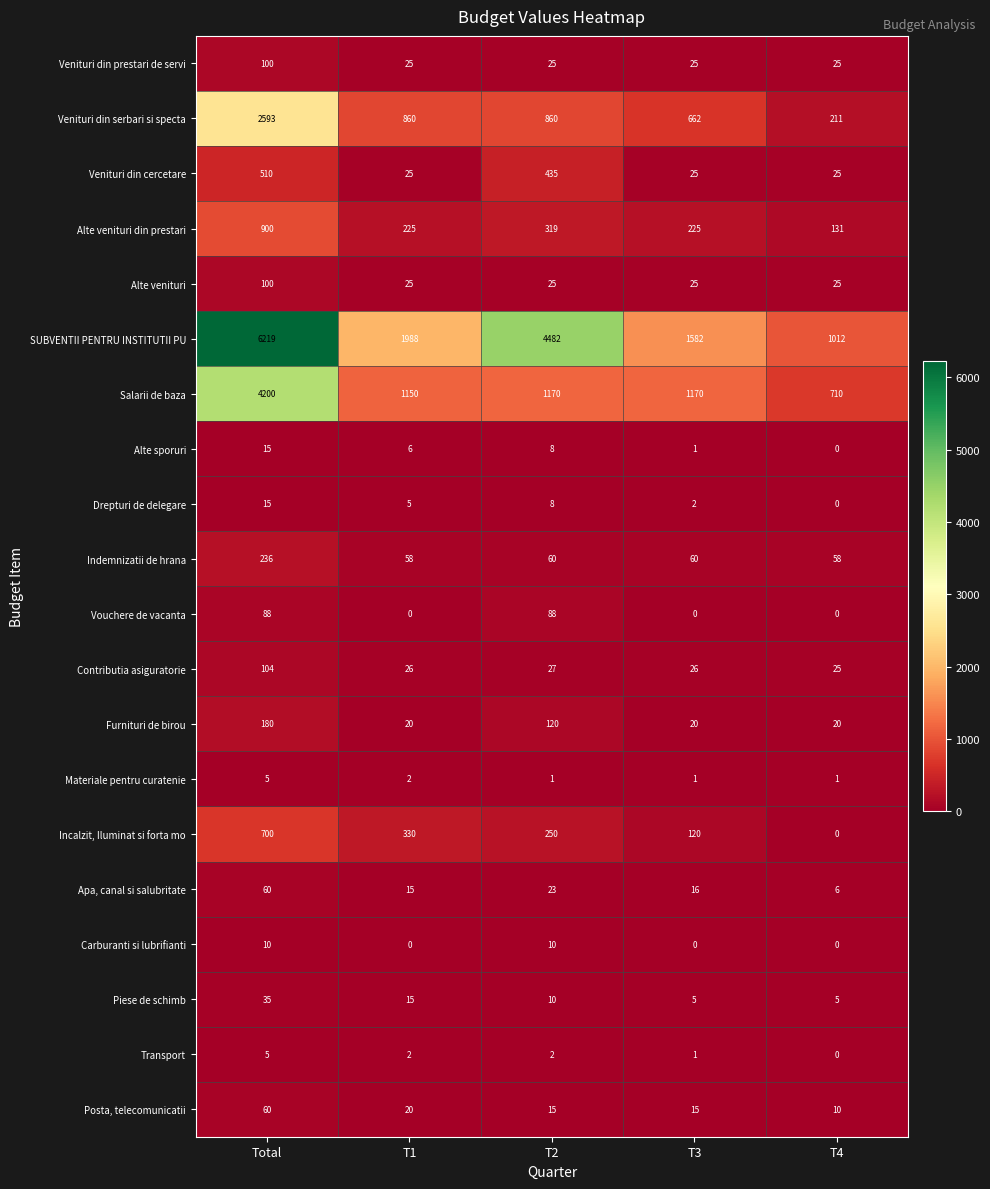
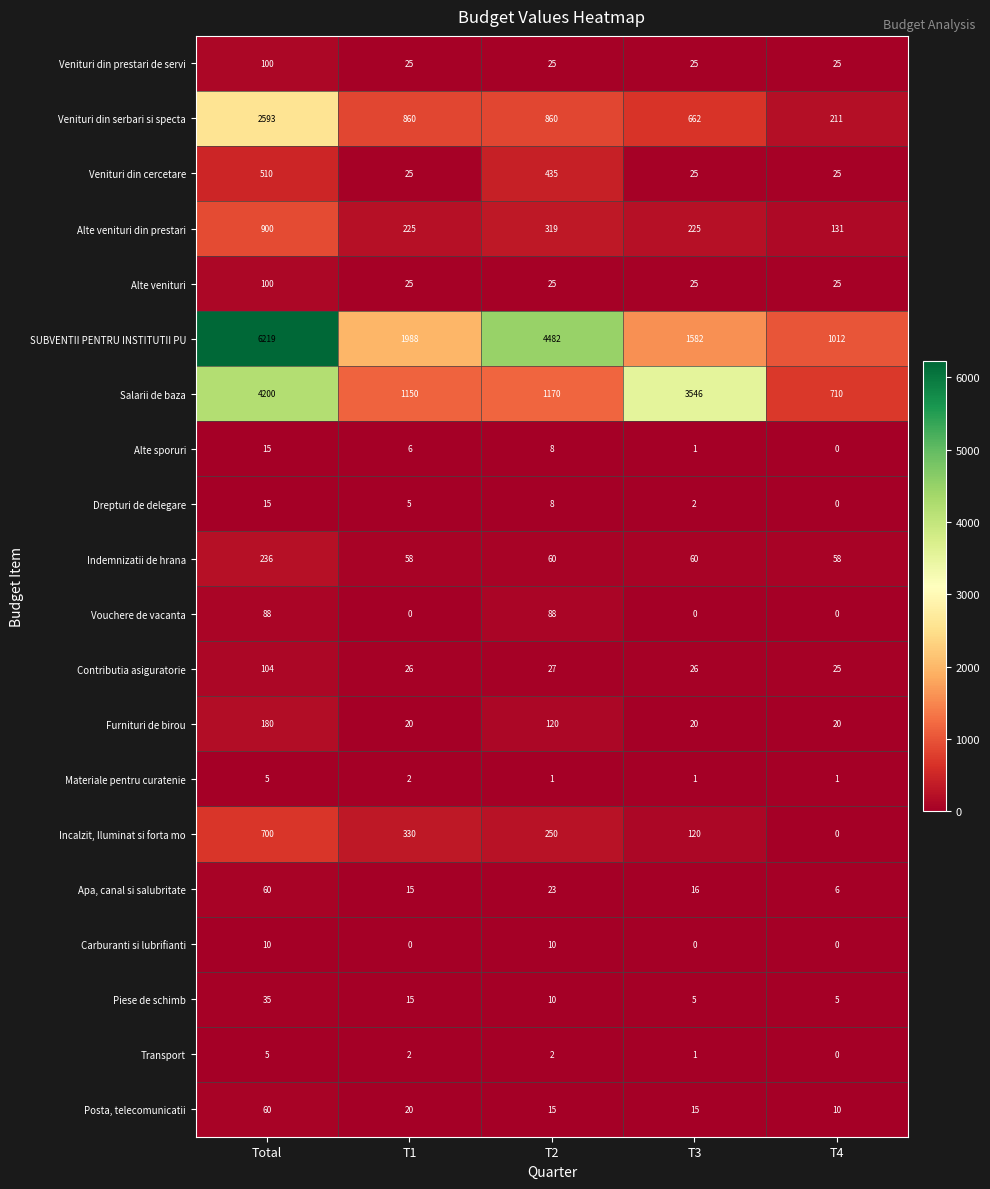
  {
    "Venituri din prestari de servi": {
      "Total": 100,
      "T1": 25,
      "T2": 25,
      "T3": 25,
      "T4": 25
    },
    "Venituri din serbari si specta": {
      "Total": 2593,
      "T1": 860,
      "T2": 860,
      "T3": 662,
      "T4": 211
    },
    "Venituri din cercetare": {
      "Total": 510,
      "T1": 25,
      "T2": 435,
      "T3": 25,
      "T4": 25
    },
    "Alte venituri din prestari": {
      "Total": 900,
      "T1": 225,
      "T2": 319,
      "T3": 225,
      "T4": 131
    },
    "Alte venituri": {
      "Total": 100,
      "T1": 25,
      "T2": 25,
      "T3": 25,
      "T4": 25
    },
    "SUBVENTII PENTRU INSTITUTII PU": {
      "Total": 6219,
      "T1": 1988,
      "T2": 4482,
      "T3": 1582,
      "T4": 1012
    },
    "Salarii de baza": {
      "Total": 4200,
      "T1": 1150,
      "T2": 1170,
-     "T3": 1170,
+     "T3": 3546,
      "T4": 710
    },
    "Alte sporuri": {
      "Total": 15,
      "T1": 6,
      "T2": 8,
      "T3": 1,
      "T4": 0
    },
    "Drepturi de delegare": {
      "Total": 15,
      "T1": 5,
      "T2": 8,
      "T3": 2,
      "T4": 0
    },
    "Indemnizatii de hrana": {
      "Total": 236,
      "T1": 58,
      "T2": 60,
      "T3": 60,
      "T4": 58
    },
    "Vouchere de vacanta": {
      "Total": 88,
      "T1": 0,
      "T2": 88,
      "T3": 0,
      "T4": 0
    },
    "Contributia asiguratorie": {
      "Total": 104,
      "T1": 26,
      "T2": 27,
      "T3": 26,
      "T4": 25
    },
    "Furnituri de birou": {
      "Total": 180,
      "T1": 20,
      "T2": 120,
      "T3": 20,
      "T4": 20
    },
    "Materiale pentru curatenie": {
      "Total": 5,
      "T1": 2,
      "T2": 1,
      "T3": 1,
      "T4": 1
    },
    "Incalzit, Iluminat si forta mo": {
      "Total": 700,
      "T1": 330,
      "T2": 250,
      "T3": 120,
      "T4": 0
    },
    "Apa, canal si salubritate": {
      "Total": 60,
      "T1": 15,
      "T2": 23,
      "T3": 16,
      "T4": 6
    },
    "Carburanti si lubrifianti": {
      "Total": 10,
      "T1": 0,
      "T2": 10,
      "T3": 0,
      "T4": 0
    },
    "Piese de schimb": {
      "Total": 35,
      "T1": 15,
      "T2": 10,
      "T3": 5,
      "T4": 5
    },
    "Transport": {
      "Total": 5,
      "T1": 2,
      "T2": 2,
      "T3": 1,
      "T4": 0
    },
    "Posta, telecomunicatii": {
      "Total": 60,
      "T1": 20,
      "T2": 15,
      "T3": 15,
      "T4": 10
    }
  }
